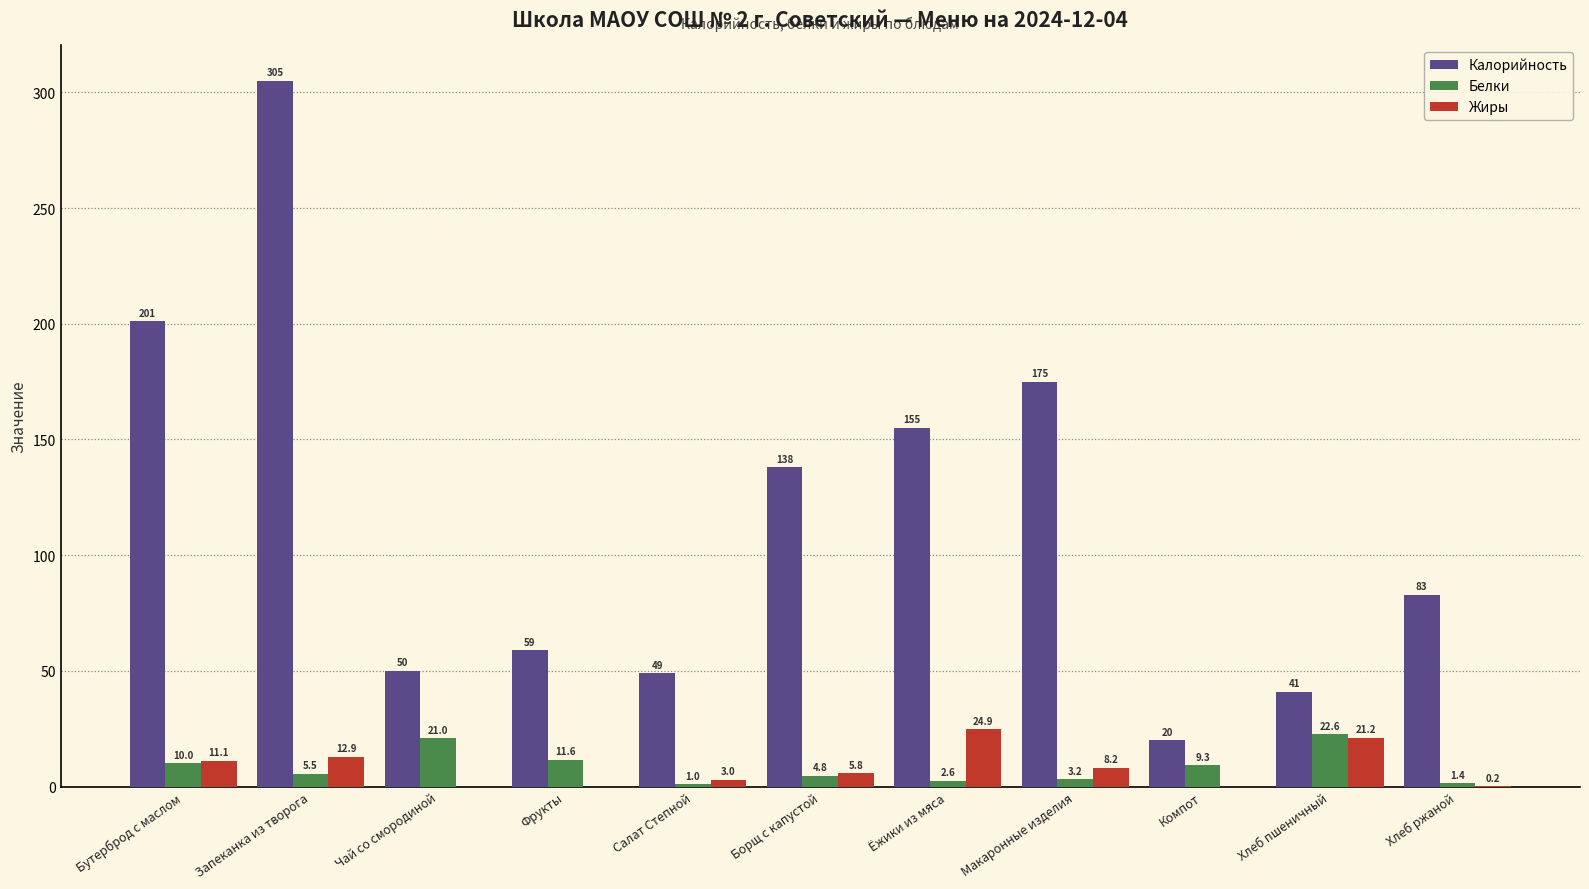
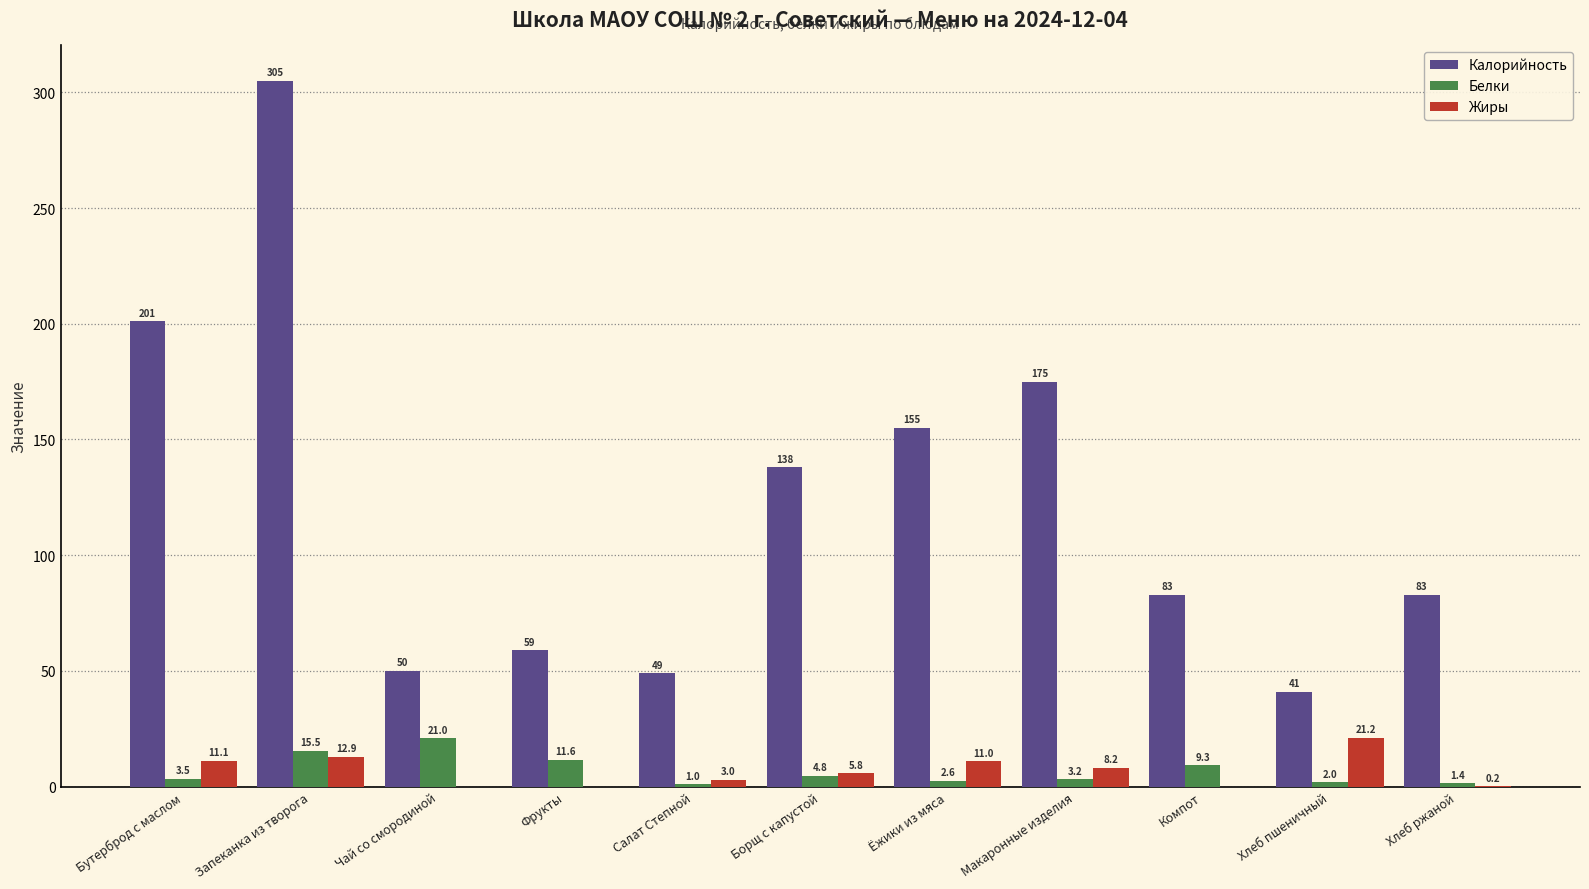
  {
    "Калорийность": {
      "Бутерброд с маслом": 201,
      "Запеканка из творога": 305,
      "Чай со смородиной": 50,
      "Фрукты": 59,
      "Салат Степной": 49,
      "Борщ с капустой": 138,
      "Ёжики из мяса": 155,
      "Макаронные изделия": 175,
-     "Компот": 20,
+     "Компот": 83,
      "Хлеб пшеничный": 41,
      "Хлеб ржаной": 83
    },
    "Белки": {
-     "Бутерброд с маслом": 10.0,
-     "Запеканка из творога": 5.5,
+     "Бутерброд с маслом": 3.5,
+     "Запеканка из творога": 15.5,
      "Чай со смородиной": 21.0,
      "Фрукты": 11.6,
      "Салат Степной": 1.0,
      "Борщ с капустой": 4.8,
      "Ёжики из мяса": 2.6,
      "Макаронные изделия": 3.2,
      "Компот": 9.3,
-     "Хлеб пшеничный": 22.6,
+     "Хлеб пшеничный": 2.0,
      "Хлеб ржаной": 1.4
    },
    "Жиры": {
      "Бутерброд с маслом": 11.1,
      "Запеканка из творога": 12.9,
      "Салат Степной": 3.0,
      "Борщ с капустой": 5.8,
-     "Ёжики из мяса": 24.9,
+     "Ёжики из мяса": 11.0,
      "Макаронные изделия": 8.2,
      "Хлеб пшеничный": 21.2,
      "Хлеб ржаной": 0.2
    }
  }
